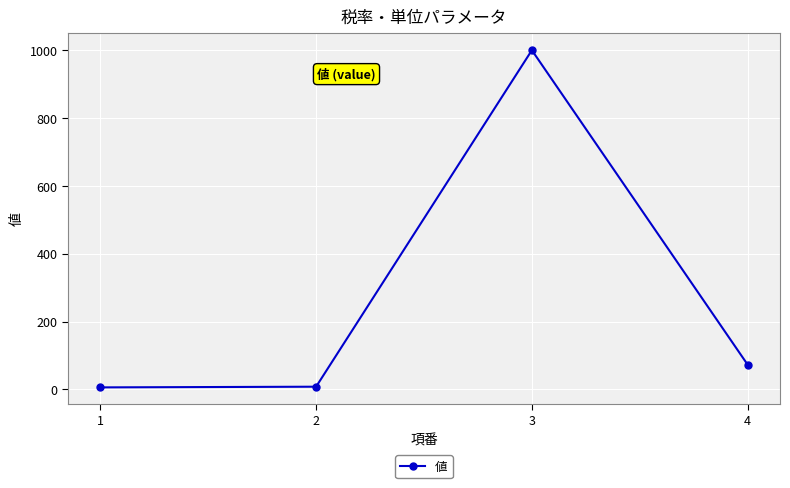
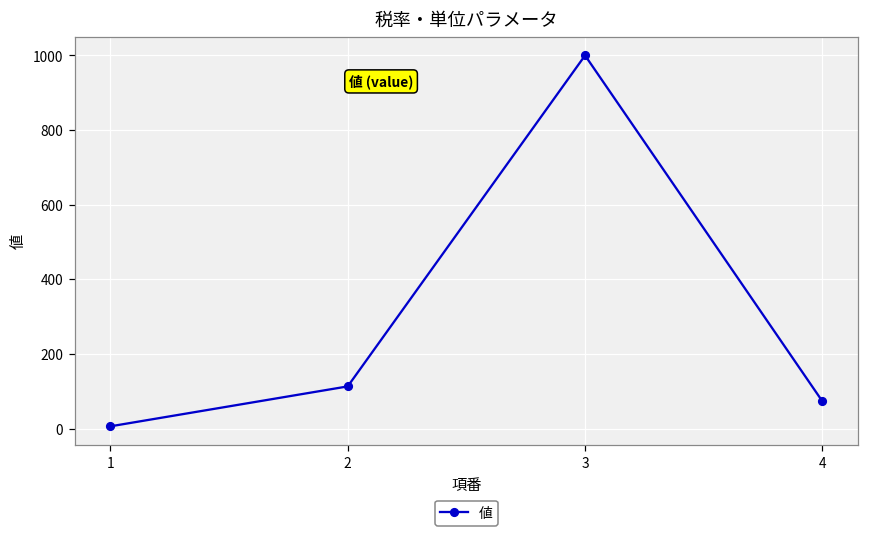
  {
    "1": 10,
-   "2": 10,
+   "2": 110,
    "3": 1000,
    "4": 70
  }
